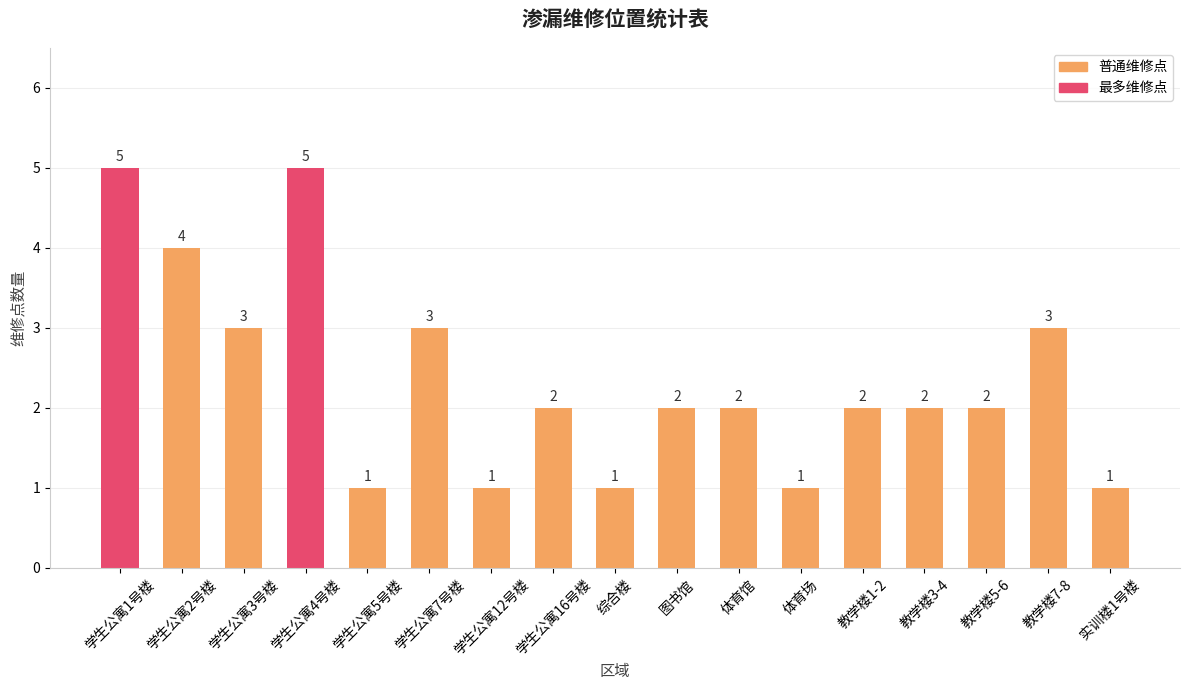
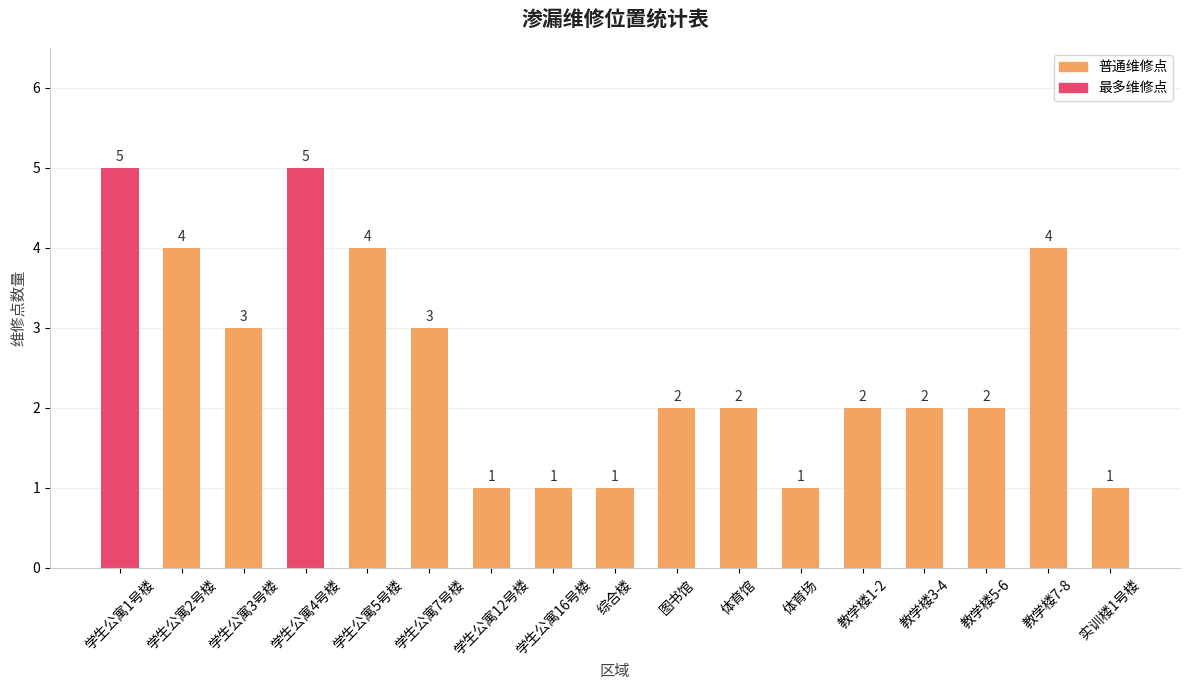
  {
    "学生公寓1号楼": 5,
    "学生公寓2号楼": 4,
    "学生公寓3号楼": 3,
    "学生公寓4号楼": 5,
-   "学生公寓5号楼": 1,
+   "学生公寓5号楼": 4,
    "学生公寓7号楼": 3,
    "学生公寓12号楼": 1,
-   "学生公寓16号楼": 2,
+   "学生公寓16号楼": 1,
    "综合楼": 1,
    "图书馆": 2,
    "体育馆": 2,
    "体育场": 1,
    "教学楼1-2": 2,
    "教学楼3-4": 2,
    "教学楼5-6": 2,
-   "教学楼7-8": 3,
+   "教学楼7-8": 4,
    "实训楼1号楼": 1
  }
